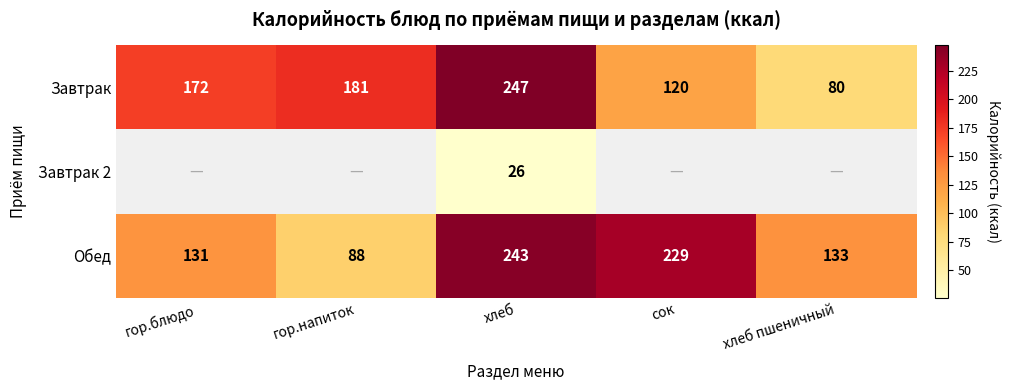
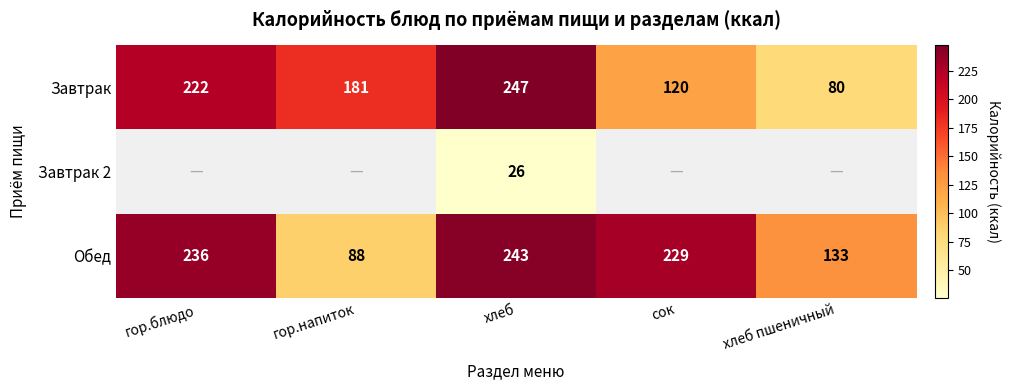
  {
    "Завтрак": {
-     "гор.блюдо": 172,
+     "гор.блюдо": 222,
      "гор.напиток": 181,
      "хлеб": 247,
      "сок": 120,
      "хлеб пшеничный": 80
    },
    "Завтрак 2": {
      "хлеб": 26
    },
    "Обед": {
-     "гор.блюдо": 131,
+     "гор.блюдо": 236,
      "гор.напиток": 88,
      "хлеб": 243,
      "сок": 229,
      "хлеб пшеничный": 133
    }
  }
